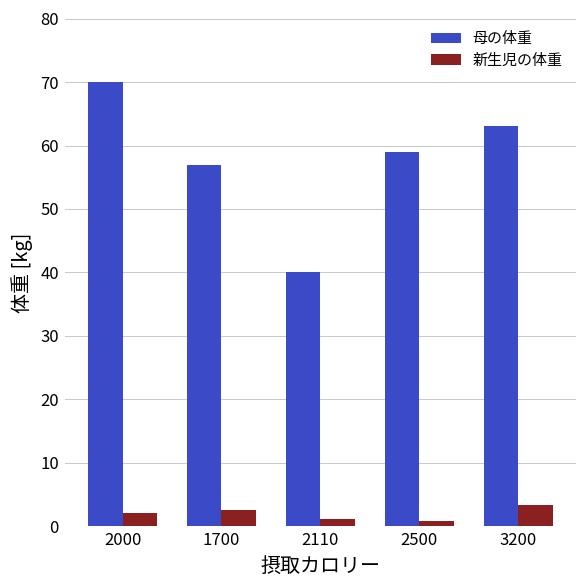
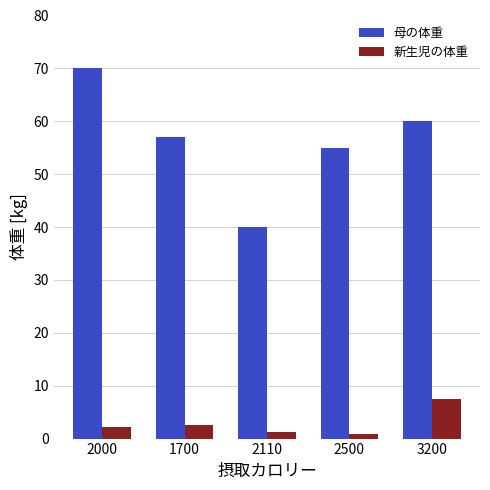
  {
    "母の体重": {
      "2000": 70,
      "1700": 57,
      "2110": 40,
-     "2500": 59,
-     "3200": 63
+     "2500": 55,
+     "3200": 60
    },
    "新生児の体重": {
      "2000": 2,
      "1700": 3,
      "2110": 1,
      "2500": 1,
-     "3200": 3
+     "3200": 7
    }
  }
